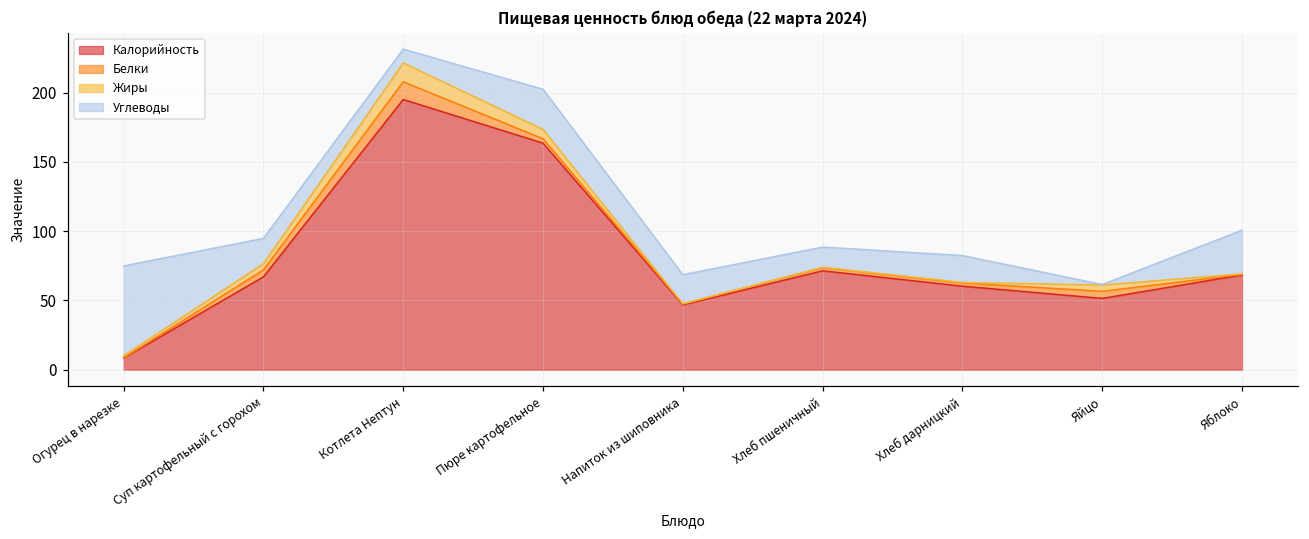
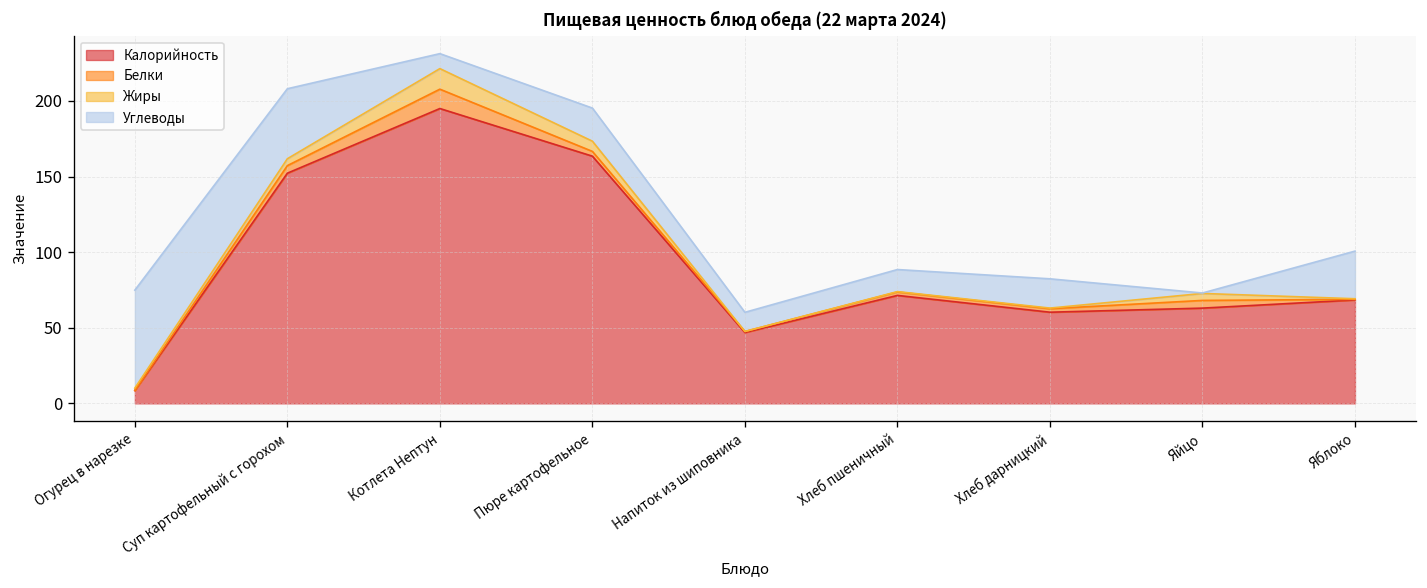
  {
    "Калорийность": {
-     "Суп картофельный с горохом": 67,
+     "Суп картофельный с горохом": 152,
      "Котлета Нептун": 195,
      "Пюре картофельное": 164,
      "Хлеб пшеничный": 71,
      "Хлеб дарницкий": 60,
-     "Яйцо": 52
+     "Яйцо": 63
    },
    "Углеводы": {
      "Огурец в нарезке": 65,
-     "Суп картофельный с горохом": 18,
+     "Суп картофельный с горохом": 46,
      "Котлета Нептун": 10,
-     "Пюре картофельное": 29,
-     "Напиток из шиповника": 21,
+     "Пюре картофельное": 22,
+     "Напиток из шиповника": 13,
      "Хлеб пшеничный": 15,
      "Хлеб дарницкий": 19,
      "Яблоко": 32
    }
  }
